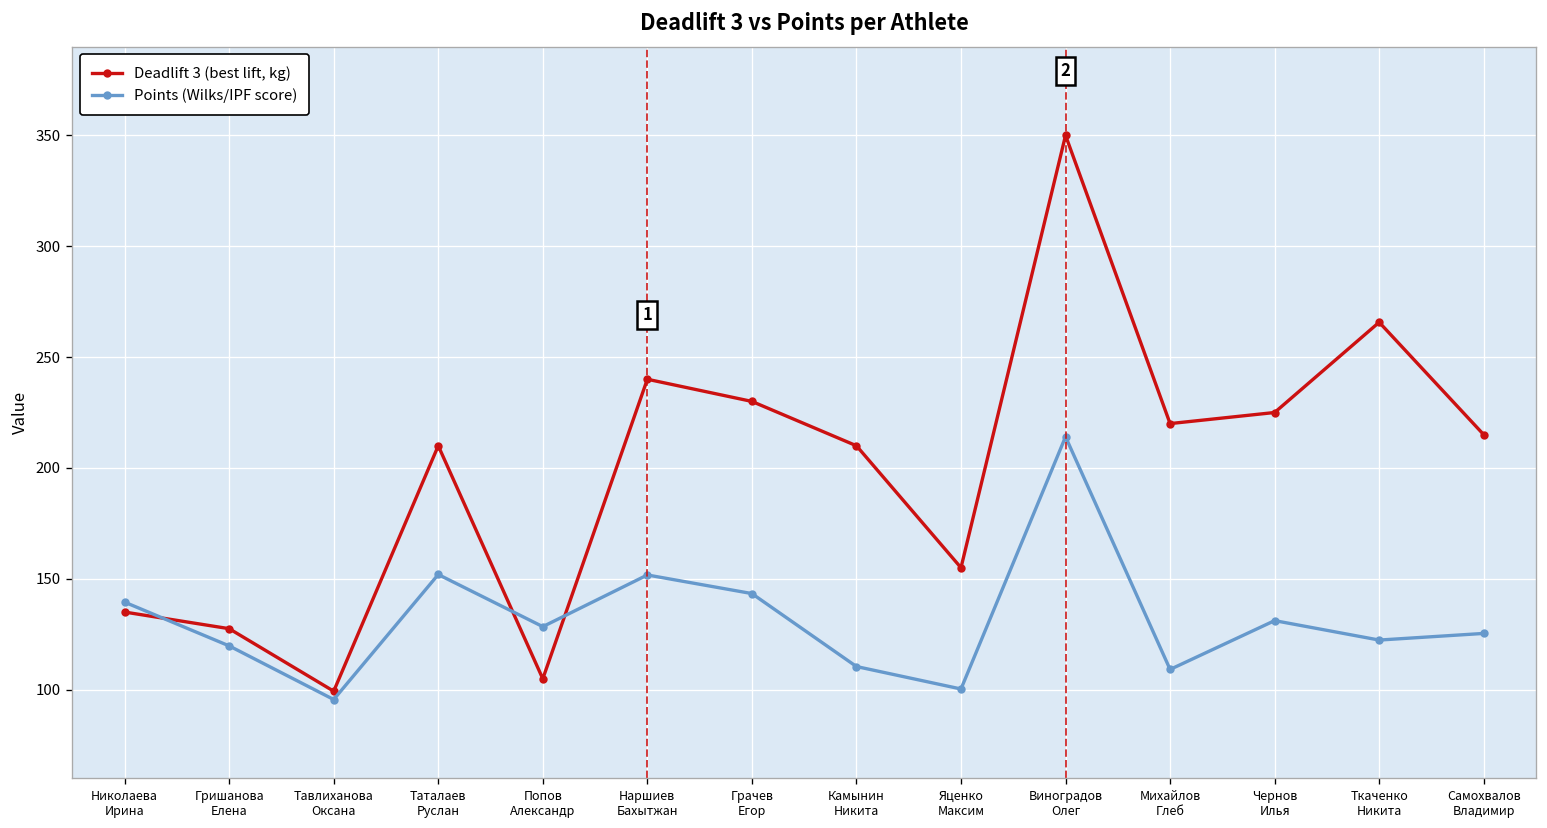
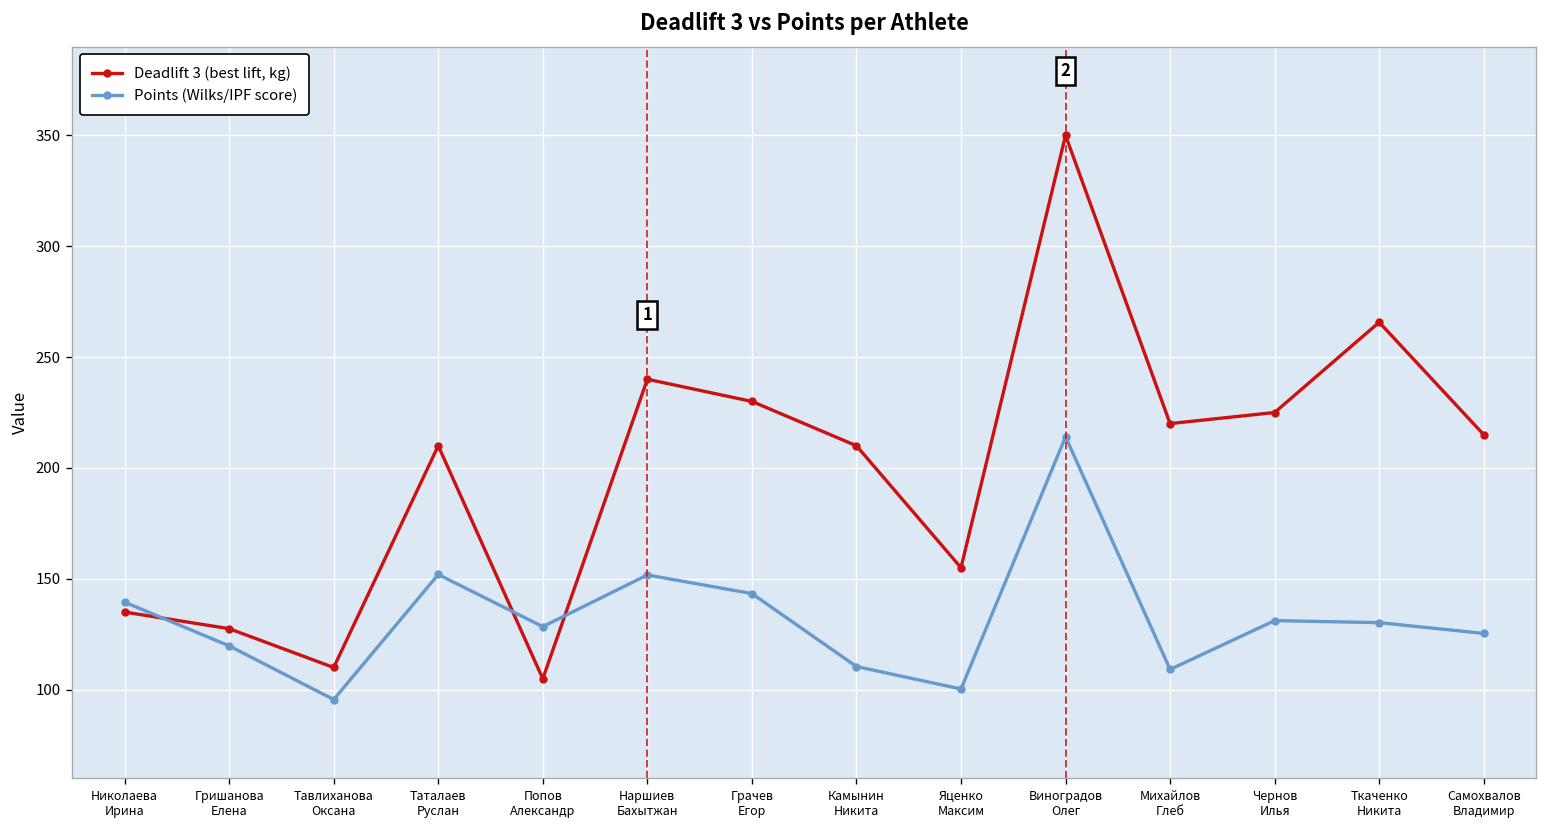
  {
    "Deadlift 3 (best lift, kg)": {
      "Николаева Ирина": 135,
      "Гришанова Елена": 128,
-     "Тавлиханова Оксана": 99,
+     "Тавлиханова Оксана": 110,
      "Таталаев Руслан": 210,
      "Попов Александр": 105,
      "Наршиев Бахытжан": 240,
      "Грачев Егор": 230,
      "Камынин Никита": 210,
      "Яценко Максим": 155,
      "Виноградов Олег": 350,
      "Михайлов Глеб": 220,
      "Чернов Илья": 225,
      "Ткаченко Никита": 266,
      "Самохвалов Владимир": 215
    },
    "Points (Wilks/IPF score)": {
      "Николаева Ирина": 139,
      "Гришанова Елена": 120,
      "Тавлиханова Оксана": 96,
      "Таталаев Руслан": 152,
      "Попов Александр": 128,
      "Наршиев Бахытжан": 152,
      "Грачев Егор": 143,
      "Камынин Никита": 110,
      "Яценко Максим": 100,
      "Виноградов Олег": 214,
      "Михайлов Глеб": 109,
      "Чернов Илья": 131,
-     "Ткаченко Никита": 122,
+     "Ткаченко Никита": 130,
      "Самохвалов Владимир": 125
    }
  }
